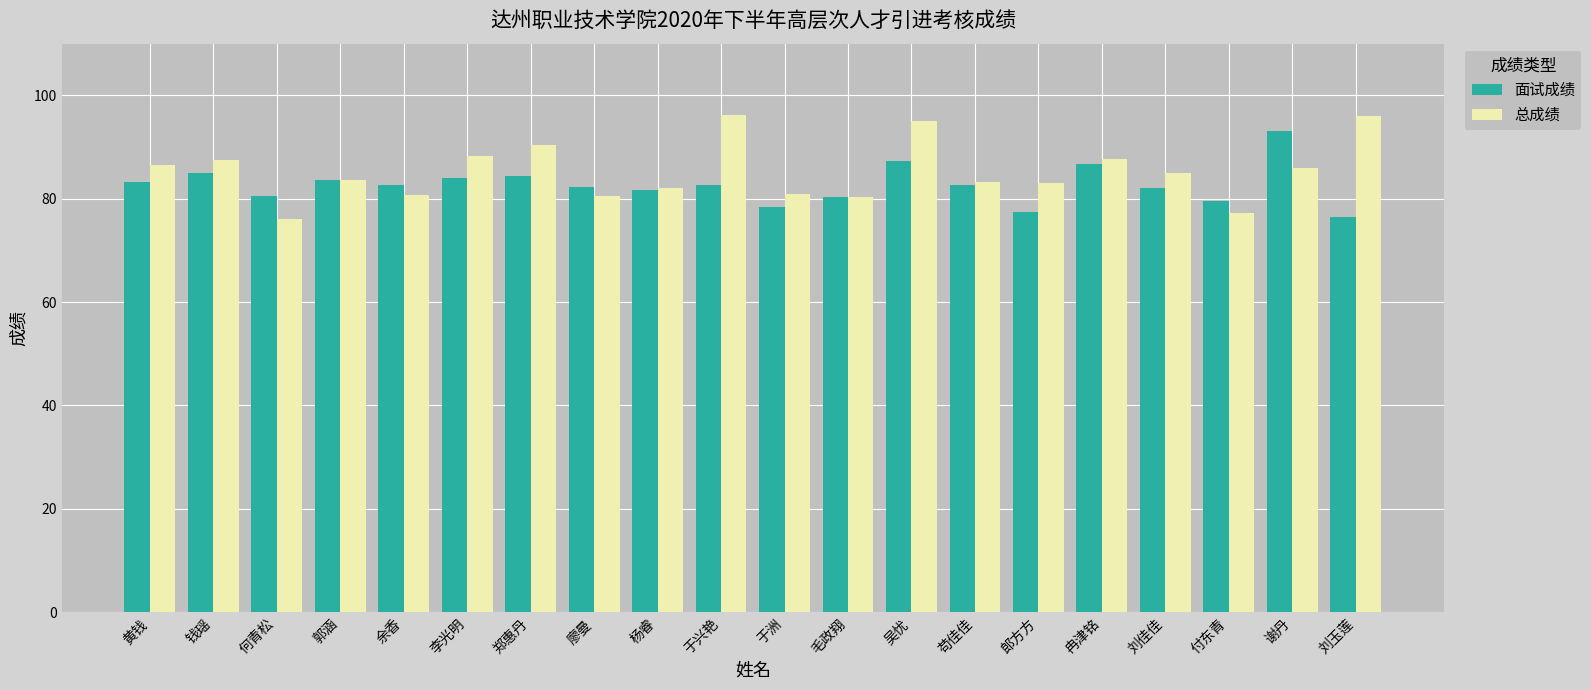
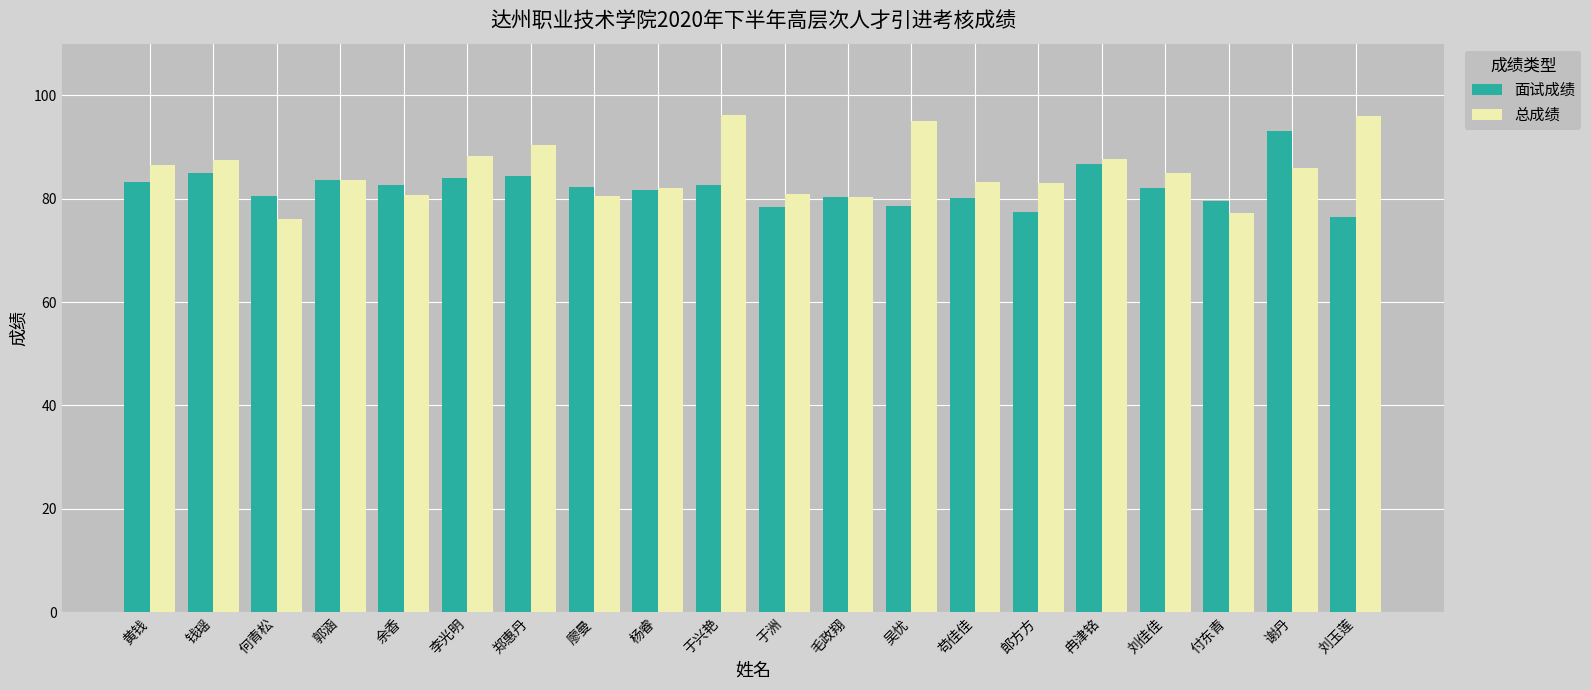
  {
    "面试成绩": {
      "黄钱": 83,
      "钱瑶": 85,
      "何青松": 81,
      "郭涵": 84,
      "余香": 83,
      "李光明": 84,
      "郑惠丹": 84,
      "廖曼": 82,
      "杨睿": 82,
      "于兴艳": 83,
      "于洲": 78,
      "毛政翔": 80,
-     "吴忧": 87,
-     "苟佳佳": 83,
+     "吴忧": 79,
+     "苟佳佳": 80,
      "郎方方": 78,
      "冉津铭": 87,
      "刘佳佳": 82,
      "付东青": 80,
      "谢丹": 93,
      "刘玉莲": 76
    },
    "总成绩": {
      "黄钱": 86,
      "钱瑶": 88,
      "何青松": 76,
      "郭涵": 84,
      "余香": 81,
      "李光明": 88,
      "郑惠丹": 90,
      "廖曼": 81,
      "杨睿": 82,
      "于兴艳": 96,
      "于洲": 81,
      "毛政翔": 80,
      "吴忧": 95,
      "苟佳佳": 83,
      "郎方方": 83,
      "冉津铭": 88,
      "刘佳佳": 85,
      "付东青": 77,
      "谢丹": 86,
      "刘玉莲": 96
    }
  }
